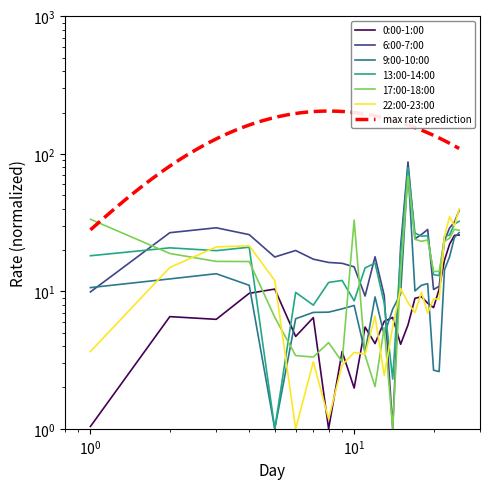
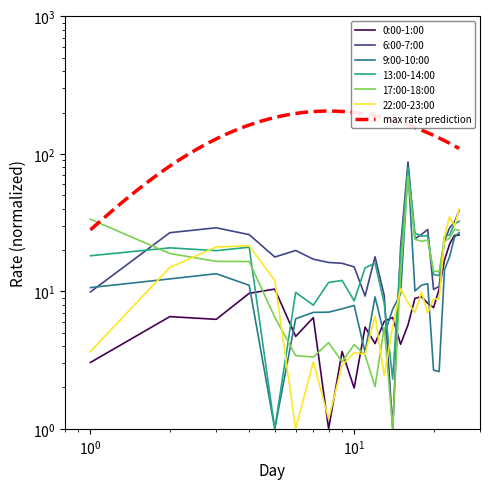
  {
    "0:00-1:00": {
-     "10^0": 1.0,
+     "10^0": 3.0,
      "10^1": 2.0
    },
    "17:00-18:00": {
      "10^0": 33,
-     "10^1": 33
+     "10^1": 4.1
    },
    "22:00-23:00": {
      "10^0": 3.7,
      "10^1": 3.6
    },
    "max rate prediction": {
      "10^0": 28
    }
  }
